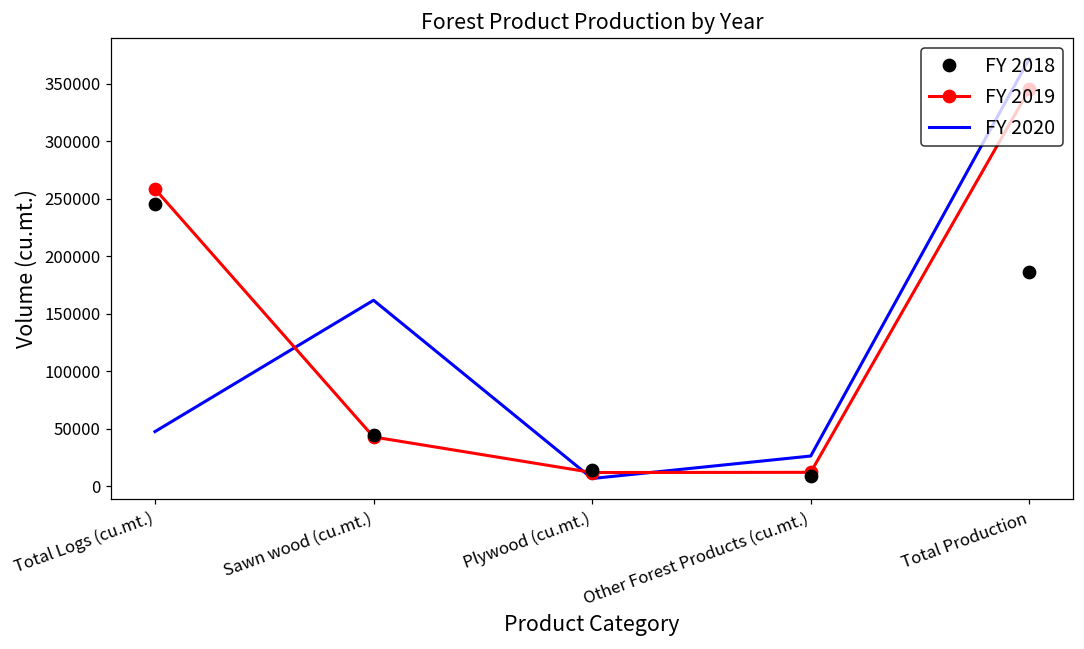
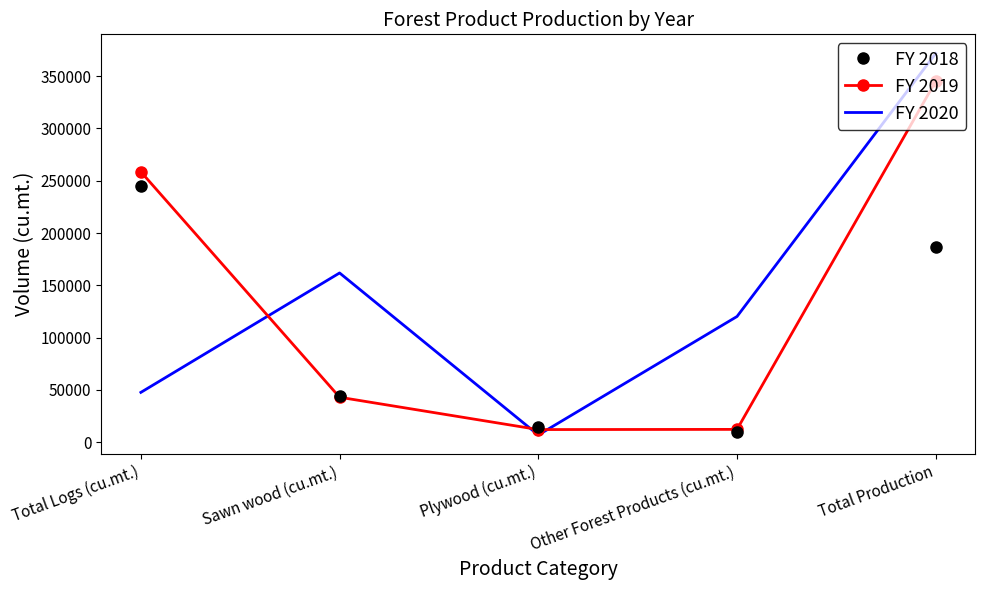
  {
    "FY 2018": {
      "Total Logs (cu.mt.)": 245000,
      "Plywood (cu.mt.)": 15000,
      "Other Forest Products (cu.mt.)": 9000,
      "Total Production": 186000
    },
    "FY 2019": {
      "Total Logs (cu.mt.)": 259000,
      "Plywood (cu.mt.)": 12000,
      "Other Forest Products (cu.mt.)": 12000
    },
    "FY 2020": {
      "Total Logs (cu.mt.)": 48000,
      "Sawn wood (cu.mt.)": 162000,
      "Plywood (cu.mt.)": 7000,
-     "Other Forest Products (cu.mt.)": 26000
+     "Other Forest Products (cu.mt.)": 120000
    }
  }
